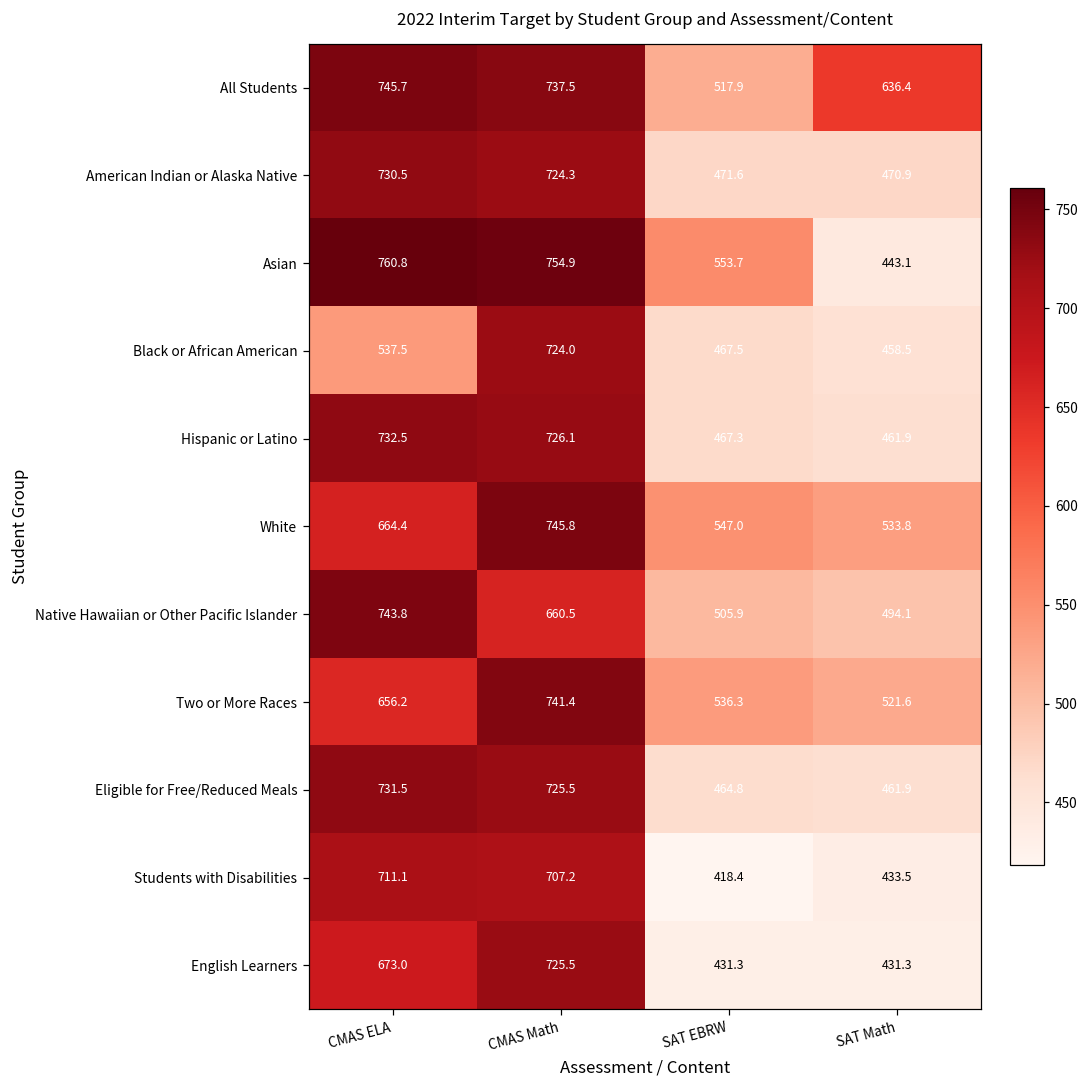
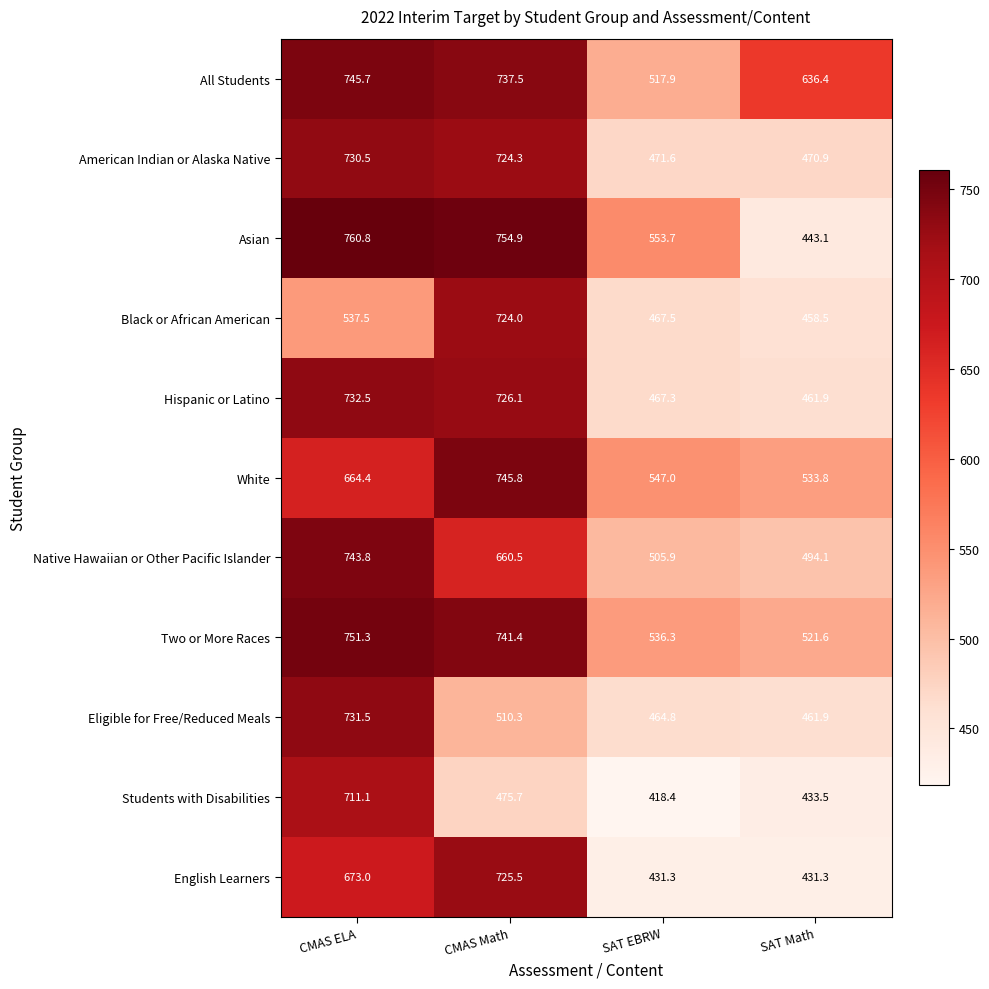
  {
    "All Students": {
      "CMAS ELA": 745.7,
      "CMAS Math": 737.5,
      "SAT EBRW": 517.9,
      "SAT Math": 636.4
    },
    "American Indian or Alaska Native": {
      "CMAS ELA": 730.5,
      "CMAS Math": 724.3,
      "SAT EBRW": 471.6,
      "SAT Math": 470.9
    },
    "Asian": {
      "CMAS ELA": 760.8,
      "CMAS Math": 754.9,
      "SAT EBRW": 553.7,
      "SAT Math": 443.1
    },
    "Black or African American": {
      "CMAS ELA": 537.5,
      "CMAS Math": 724.0,
      "SAT EBRW": 467.5
    },
    "Hispanic or Latino": {
      "CMAS ELA": 732.5,
      "CMAS Math": 726.1,
      "SAT EBRW": 467.3
    },
    "White": {
      "CMAS ELA": 664.4,
      "CMAS Math": 745.8,
      "SAT EBRW": 547.0,
      "SAT Math": 533.8
    },
    "Native Hawaiian or Other Pacific Islander": {
      "CMAS ELA": 743.8,
      "CMAS Math": 660.5,
      "SAT EBRW": 505.9,
      "SAT Math": 494.1
    },
    "Two or More Races": {
-     "CMAS ELA": 656.2,
+     "CMAS ELA": 751.3,
      "CMAS Math": 741.4,
      "SAT EBRW": 536.3,
      "SAT Math": 521.6
    },
    "Eligible for Free/Reduced Meals": {
      "CMAS ELA": 731.5,
-     "CMAS Math": 725.5,
+     "CMAS Math": 510.3,
      "SAT EBRW": 464.8
    },
    "Students with Disabilities": {
      "CMAS ELA": 711.1,
-     "CMAS Math": 707.2,
+     "CMAS Math": 475.7,
      "SAT EBRW": 418.4,
      "SAT Math": 433.5
    },
    "English Learners": {
      "CMAS ELA": 673.0,
      "CMAS Math": 725.5,
      "SAT EBRW": 431.3,
      "SAT Math": 431.3
    }
  }
